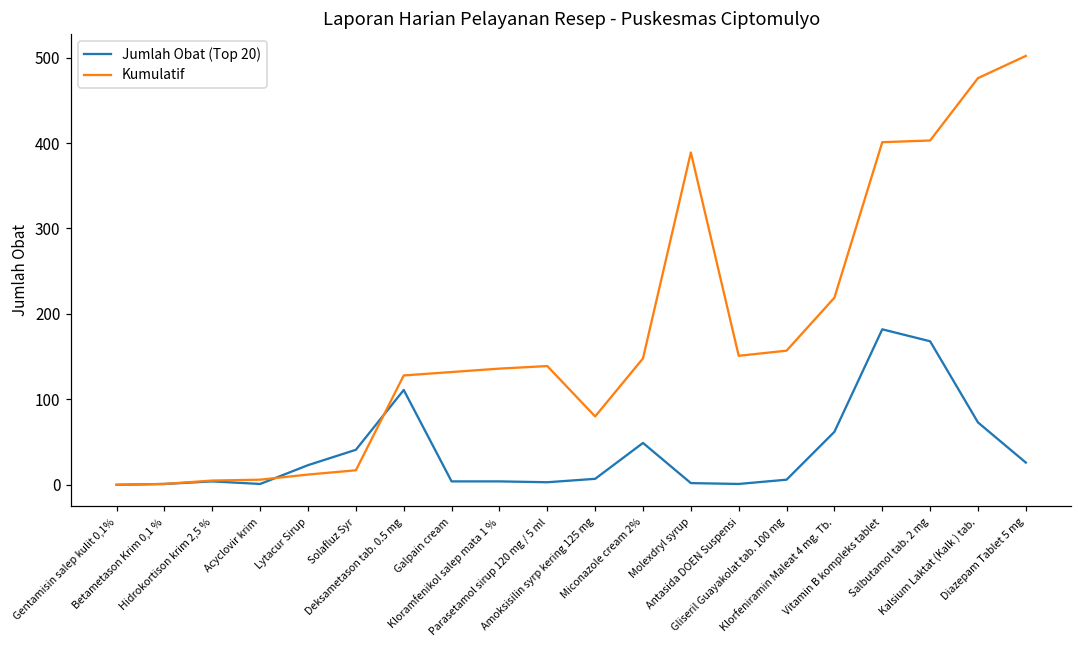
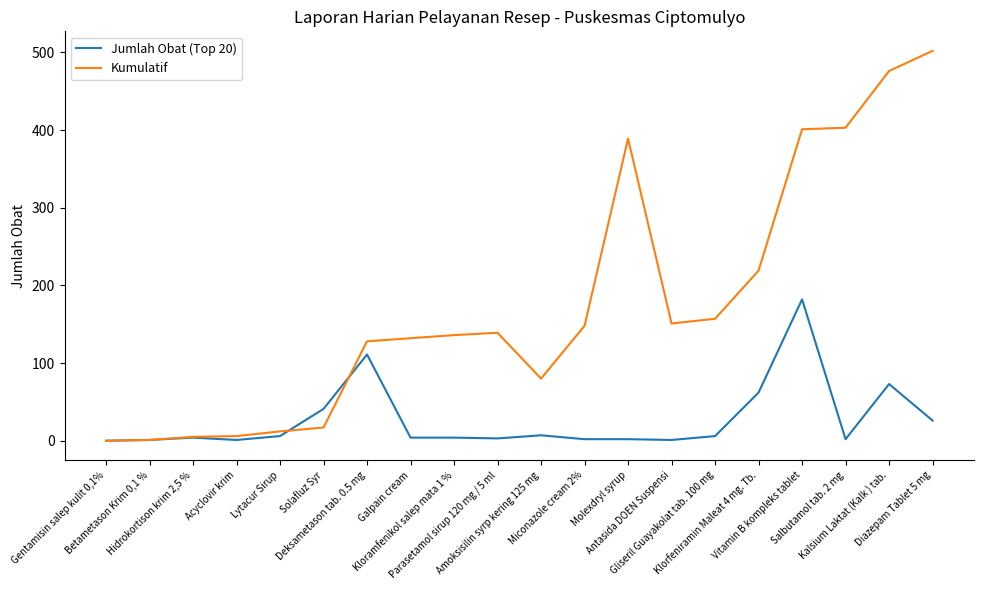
  {
    "Jumlah Obat (Top 20)": {
      "Acyclovir krim": 0,
-     "Lytacur Sirup": 20,
+     "Lytacur Sirup": 10,
      "Solafluz Syr": 40,
      "Deksametason tab. 0.5 mg": 110,
      "Galpain cream": 0,
      "Kloramfenikol salep mata 1 %": 0,
      "Parasetamol sirup 120 mg / 5 ml": 0,
      "Amoksisilin syrp kering 125 mg": 10,
-     "Miconazole cream 2%": 50,
+     "Miconazole cream 2%": 0,
      "Molexdryl syrup": 0,
      "Antasida DOEN Suspensi": 0,
      "Gliseril Guayakolat tab. 100 mg": 10,
      "Klorfeniramin Maleat 4 mg. Tb.": 60,
      "Vitamin B kompleks tablet": 180,
-     "Salbutamol tab. 2 mg": 170,
+     "Salbutamol tab. 2 mg": 0,
      "Kalsium Laktat (Kalk ) tab.": 70,
      "Diazepam Tablet 5 mg": 30
    },
    "Kumulatif": {
      "Acyclovir krim": 10,
      "Lytacur Sirup": 10,
      "Solafluz Syr": 20,
      "Deksametason tab. 0.5 mg": 130,
      "Galpain cream": 130,
      "Kloramfenikol salep mata 1 %": 140,
      "Parasetamol sirup 120 mg / 5 ml": 140,
      "Amoksisilin syrp kering 125 mg": 80,
      "Miconazole cream 2%": 150,
      "Molexdryl syrup": 390,
      "Antasida DOEN Suspensi": 150,
      "Gliseril Guayakolat tab. 100 mg": 160,
      "Klorfeniramin Maleat 4 mg. Tb.": 220,
      "Vitamin B kompleks tablet": 400,
      "Salbutamol tab. 2 mg": 400,
      "Kalsium Laktat (Kalk ) tab.": 480,
      "Diazepam Tablet 5 mg": 500
    }
  }
